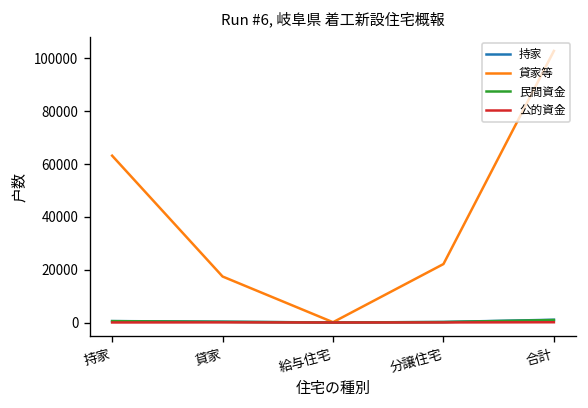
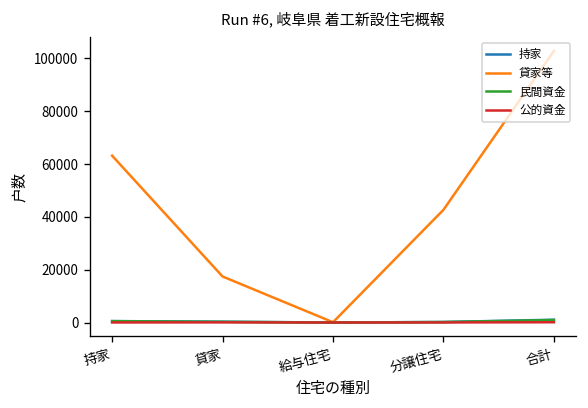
  {
    "貸家等": {
      "持家": 63000,
      "貸家": 17000,
-     "分譲住宅": 22000
+     "分譲住宅": 43000
    }
  }
